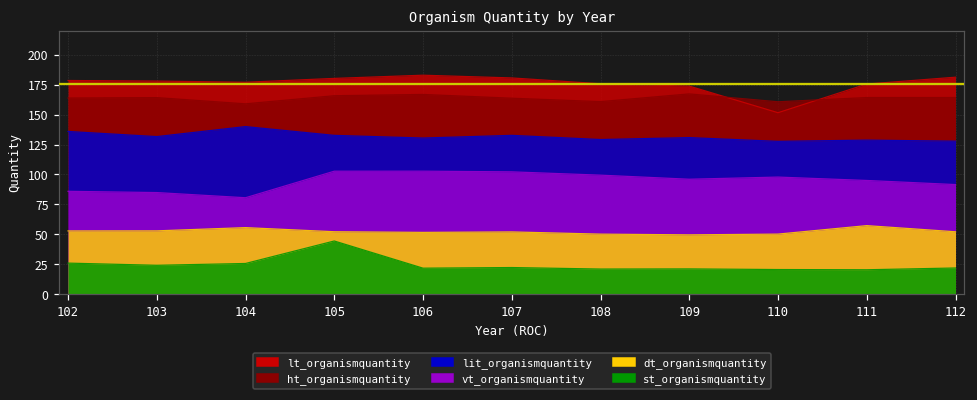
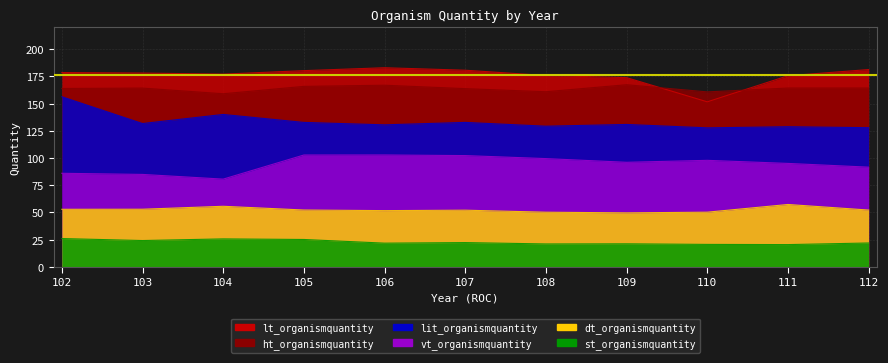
  {
    "lt_organismquantity": {
      "102": 179,
      "103": 178,
      "104": 177,
      "105": 180,
      "106": 183,
      "107": 181,
      "108": 176,
      "109": 174,
      "110": 152,
      "111": 176,
      "112": 181
    },
    "ht_organismquantity": {
      "102": 164,
      "103": 164,
      "104": 159,
      "105": 166,
      "106": 167,
      "107": 164,
      "108": 161,
      "109": 167,
      "110": 161,
      "111": 164,
      "112": 164
    },
    "lit_organismquantity": {
-     "102": 136,
+     "102": 156,
      "103": 132,
      "104": 140,
      "105": 133,
      "106": 130,
      "107": 133,
      "108": 129,
      "109": 131,
      "110": 128,
      "111": 129,
      "112": 128
    },
    "vt_organismquantity": {
      "102": 86,
      "103": 85,
      "104": 81,
      "105": 103,
      "106": 103,
      "107": 102,
      "108": 99,
      "109": 96,
      "110": 98,
      "111": 95,
      "112": 92
    },
    "dt_organismquantity": {
      "102": 53,
      "103": 53,
      "104": 56,
      "105": 52,
      "106": 52,
      "107": 52,
      "108": 50,
      "109": 50,
      "110": 50,
      "111": 57,
      "112": 52
    },
    "st_organismquantity": {
      "102": 26,
      "103": 24,
      "104": 26,
-     "105": 44,
+     "105": 25,
      "106": 22,
      "107": 22,
      "108": 21,
      "109": 21,
      "110": 21,
      "111": 20,
      "112": 22
    }
  }
